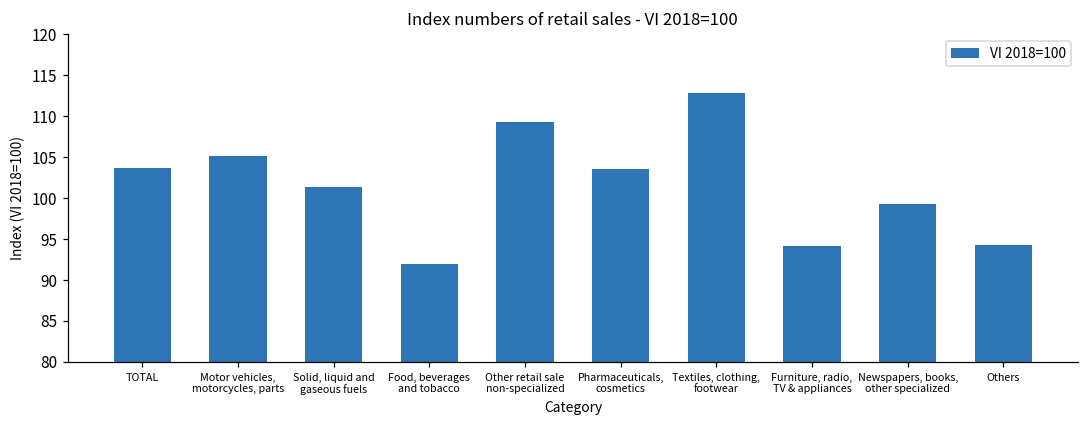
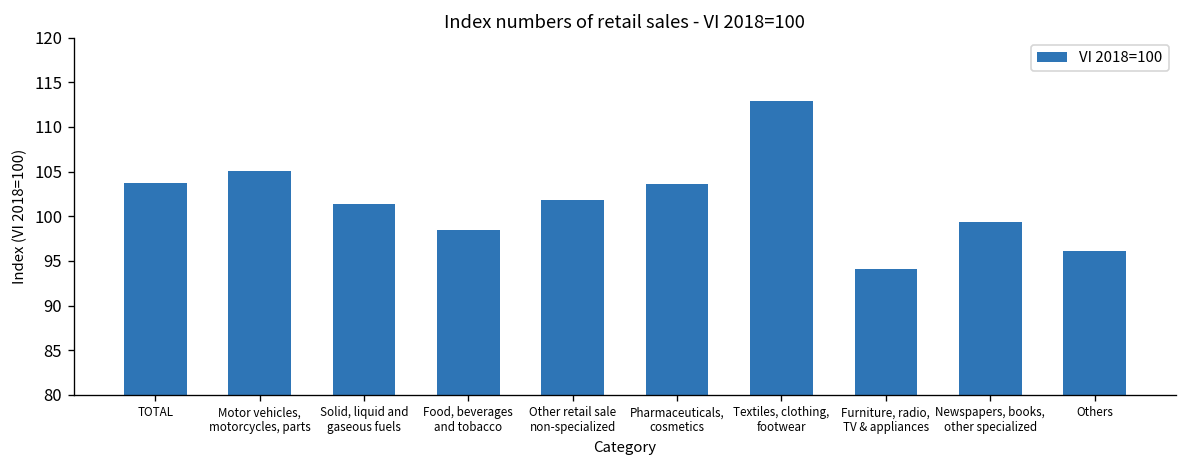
  {
    "TOTAL": 104,
    "Motor vehicles, motorcycles, parts": 105,
    "Solid, liquid and gaseous fuels": 101,
-   "Food, beverages and tobacco": 92,
-   "Other retail sale non-specialized": 109,
+   "Food, beverages and tobacco": 99,
+   "Other retail sale non-specialized": 102,
    "Pharmaceuticals, cosmetics": 104,
    "Textiles, clothing, footwear": 113,
    "Furniture, radio, TV & appliances": 94,
    "Newspapers, books, other specialized": 99,
-   "Others": 94
+   "Others": 96
  }
